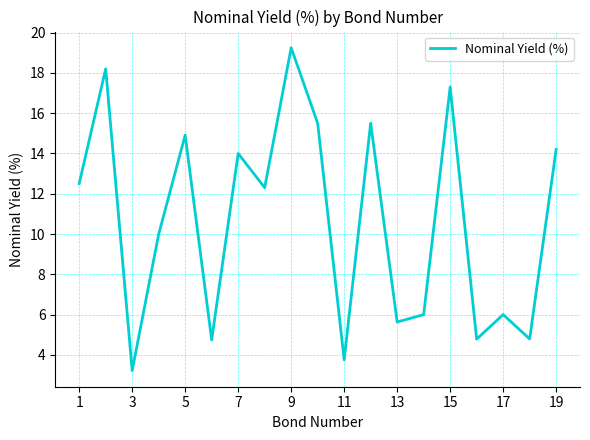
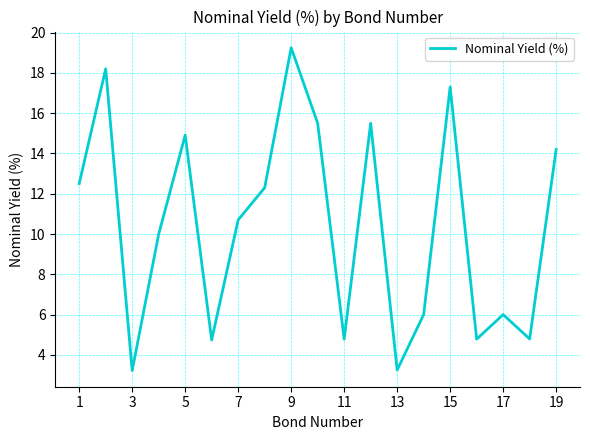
  {
    "1": 12.5,
    "3": 3.2,
    "5": 14.9,
-   "7": 14.0,
+   "7": 10.7,
    "9": 19.3,
-   "11": 3.8,
-   "13": 5.6,
+   "11": 4.8,
+   "13": 3.3,
    "15": 17.3,
    "17": 6.0,
    "19": 14.2
  }
